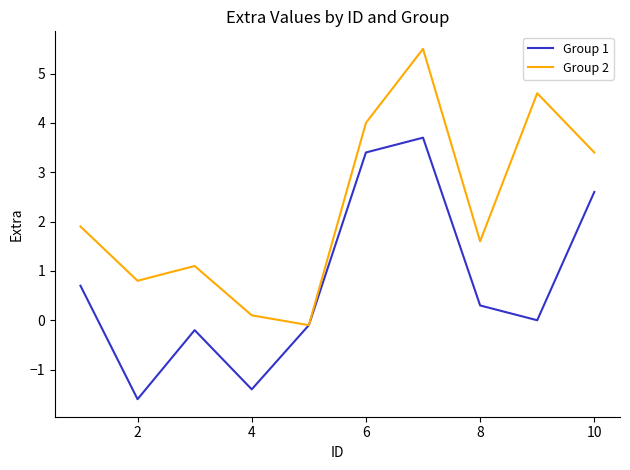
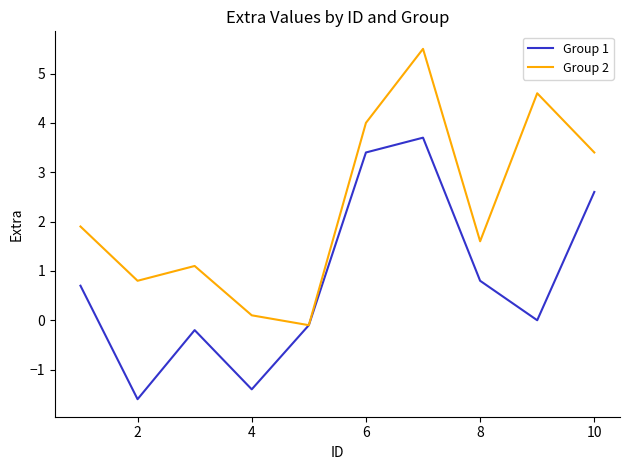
  {
    "Group 1": {
      "2": -1.6,
      "4": -1.4,
      "6": 3.4,
-     "8": 0.3,
+     "8": 0.8,
      "10": 2.6
    },
    "Group 2": {
      "2": 0.8,
      "4": 0.1,
      "6": 4.0,
      "8": 1.6,
      "10": 3.4
    }
  }
